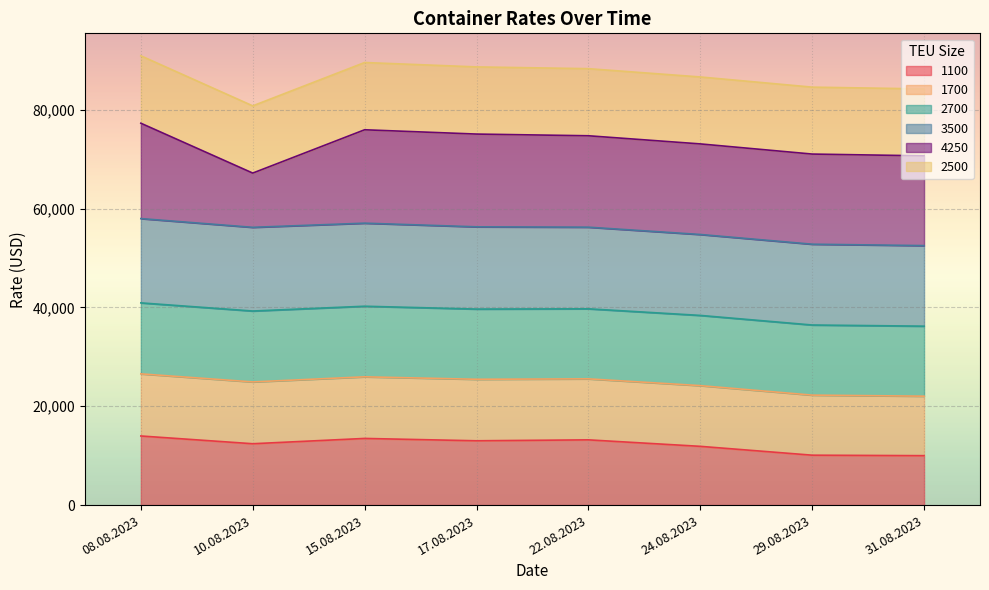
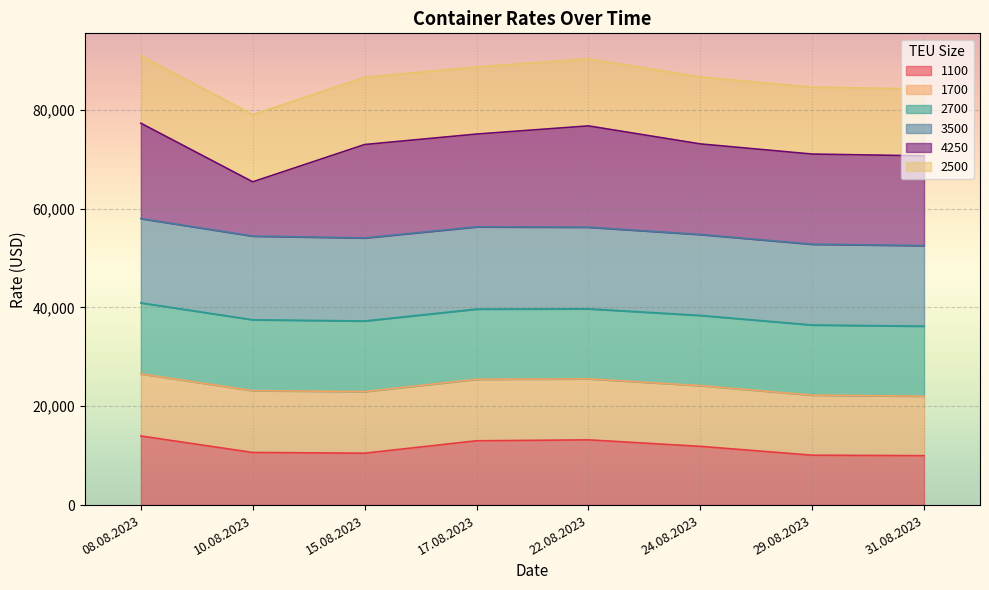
  {
    "1100": {
      "08.08.2023": "14,000",
-     "10.08.2023": "12,000",
-     "15.08.2023": "13,000",
+     "10.08.2023": "11,000",
+     "15.08.2023": "10,000",
      "17.08.2023": "13,000",
      "22.08.2023": "13,000",
      "24.08.2023": "12,000",
      "29.08.2023": "10,000",
      "31.08.2023": "10,000"
    },
    "4250": {
      "08.08.2023": "19,000",
      "10.08.2023": "11,000",
      "15.08.2023": "19,000",
      "17.08.2023": "19,000",
-     "22.08.2023": "18,000",
+     "22.08.2023": "20,000",
      "24.08.2023": "18,000",
      "29.08.2023": "18,000"
    }
  }
